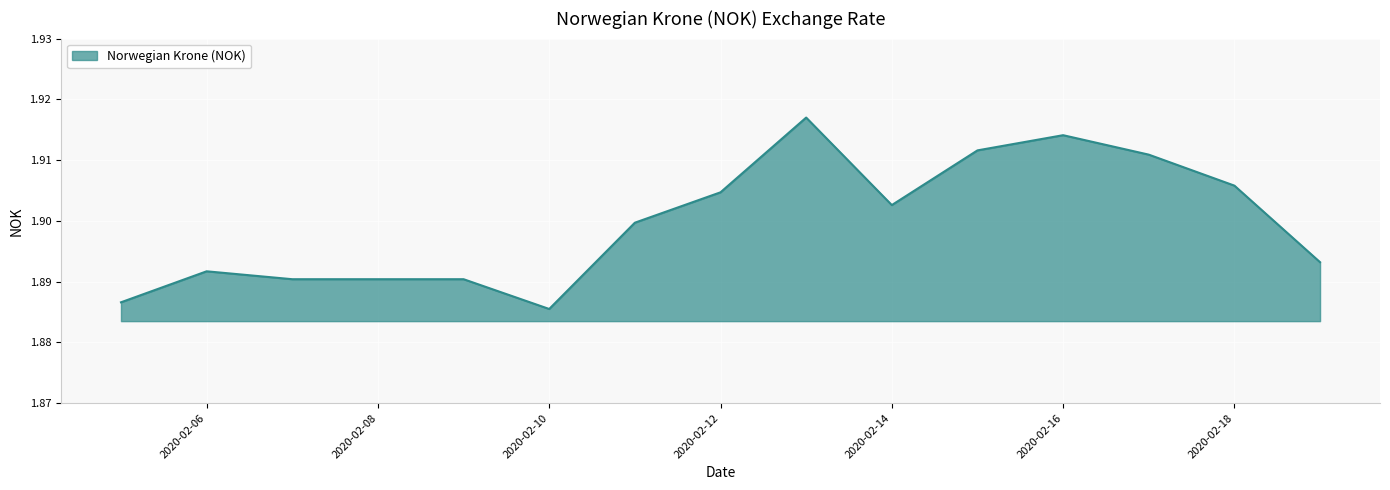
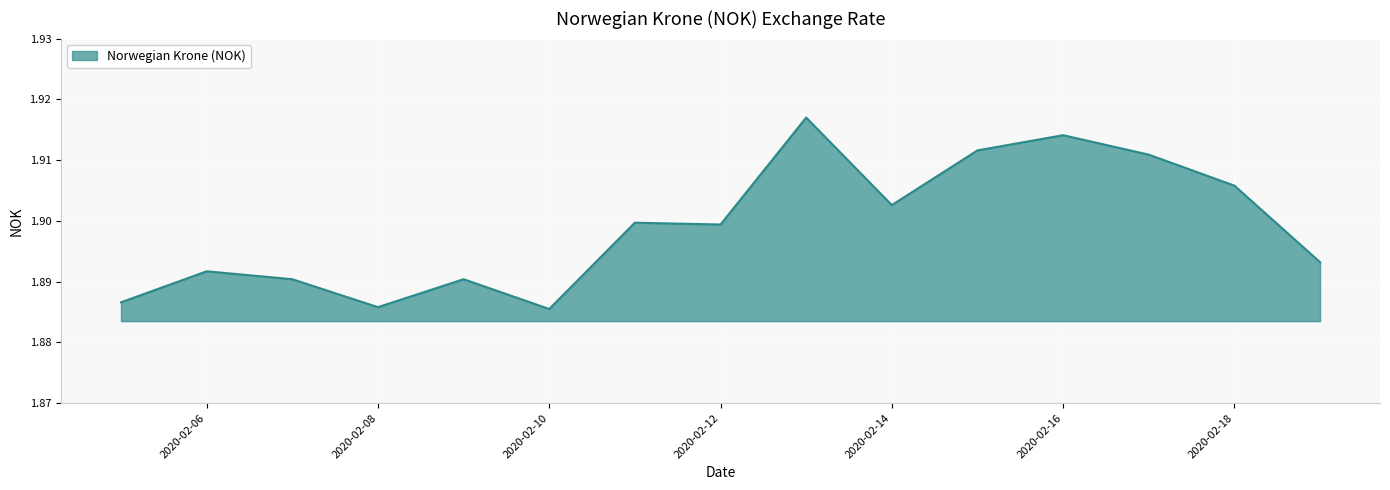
  {
    "2020-02-06": 1.892,
-   "2020-02-08": 1.890,
+   "2020-02-08": 1.886,
    "2020-02-10": 1.886,
-   "2020-02-12": 1.905,
+   "2020-02-12": 1.899,
    "2020-02-14": 1.903,
    "2020-02-16": 1.914,
    "2020-02-18": 1.906
  }
